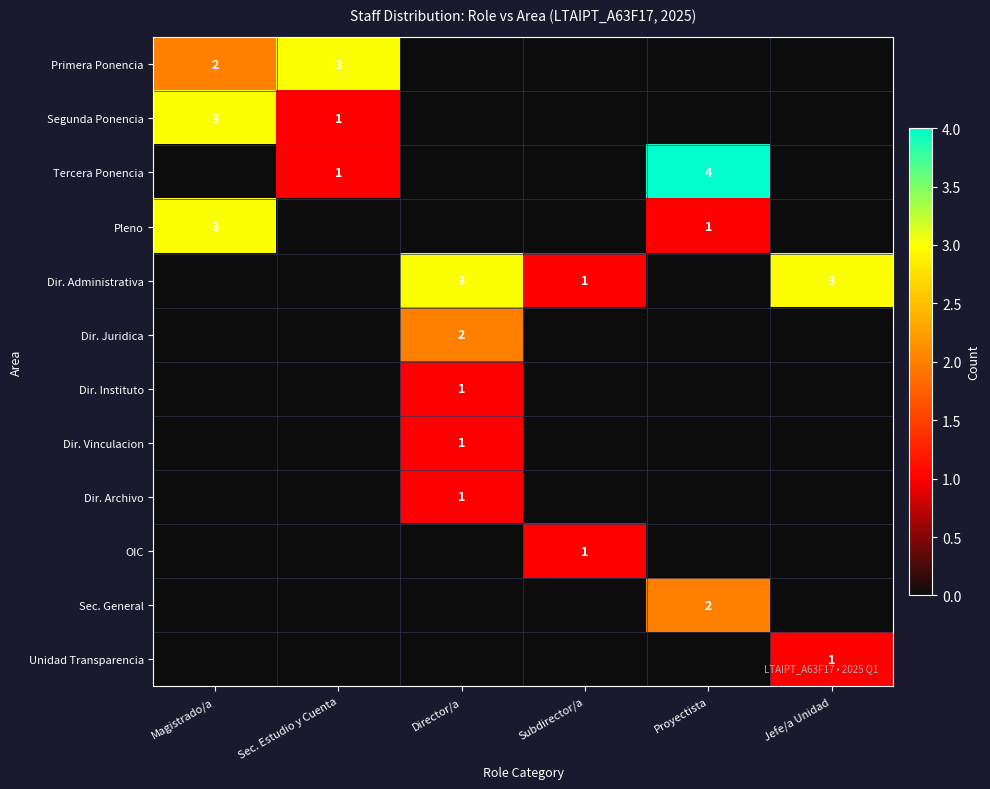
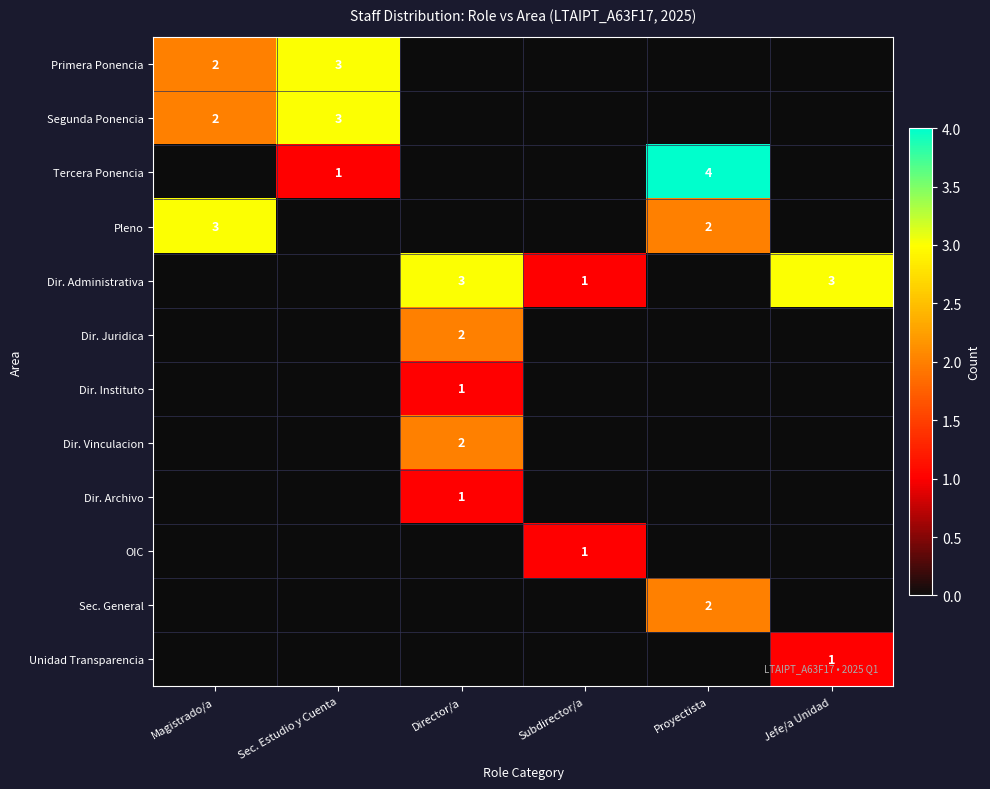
  {
    "Primera Ponencia": {
      "Magistrado/a": 2,
      "Sec. Estudio y Cuenta": 3
    },
    "Segunda Ponencia": {
-     "Magistrado/a": 3,
-     "Sec. Estudio y Cuenta": 1
+     "Magistrado/a": 2,
+     "Sec. Estudio y Cuenta": 3
    },
    "Tercera Ponencia": {
      "Sec. Estudio y Cuenta": 1,
      "Proyectista": 4
    },
    "Pleno": {
      "Magistrado/a": 3,
-     "Proyectista": 1
+     "Proyectista": 2
    },
    "Dir. Administrativa": {
      "Director/a": 3,
      "Subdirector/a": 1,
      "Jefe/a Unidad": 3
    },
    "Dir. Juridica": {
      "Director/a": 2
    },
    "Dir. Instituto": {
      "Director/a": 1
    },
    "Dir. Vinculacion": {
-     "Director/a": 1
+     "Director/a": 2
    },
    "Dir. Archivo": {
      "Director/a": 1
    },
    "OIC": {
      "Subdirector/a": 1
    },
    "Sec. General": {
      "Proyectista": 2
    },
    "Unidad Transparencia": {
      "Jefe/a Unidad": 2025
    }
  }
